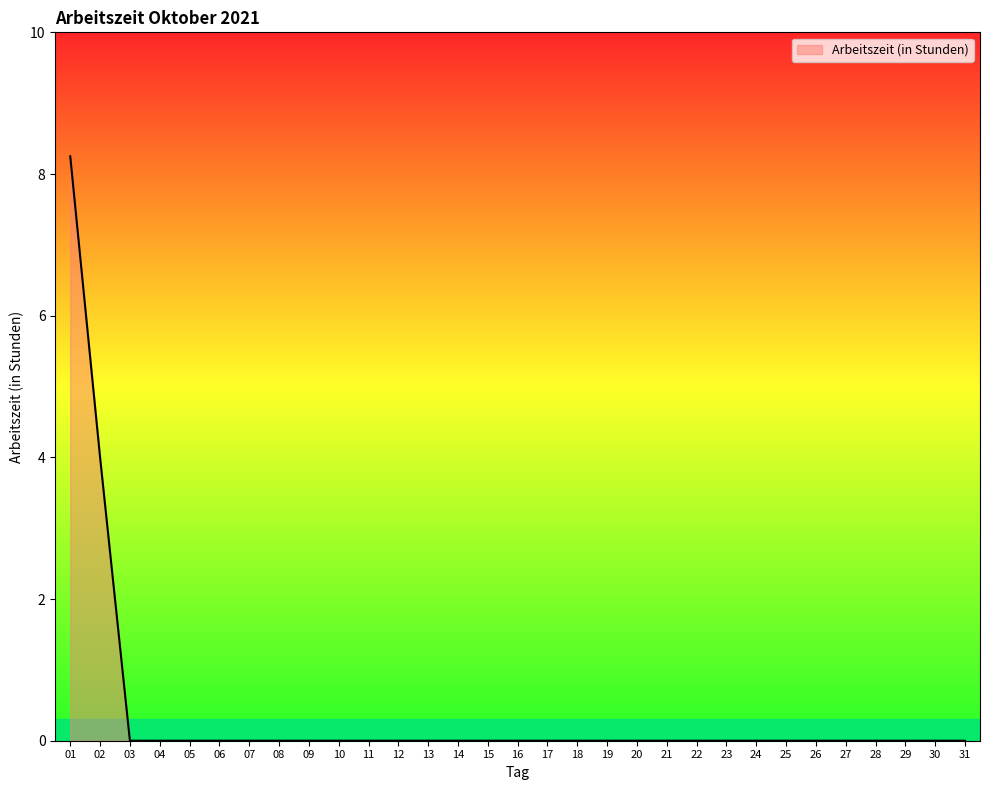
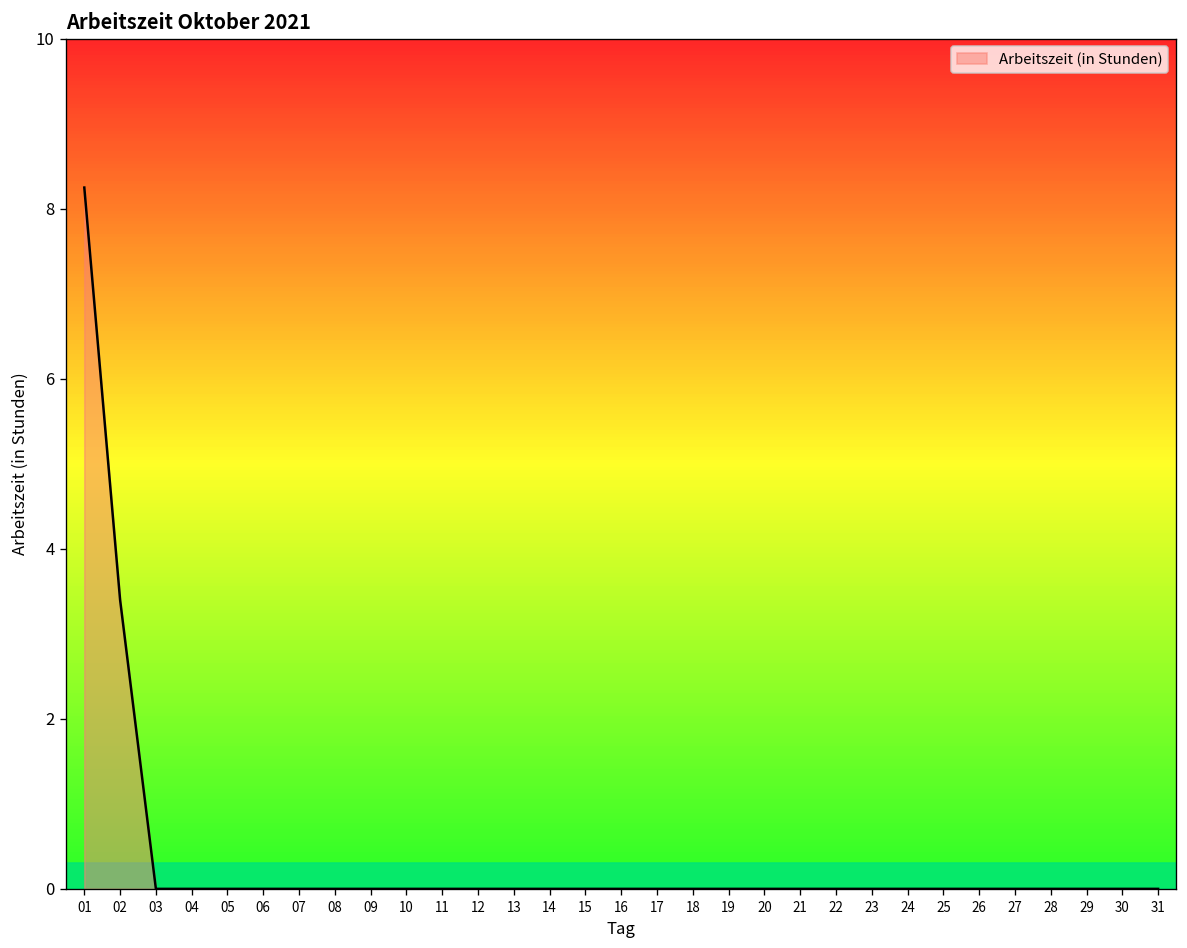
  {
    "01": 8.3,
-   "02": 4.0
+   "02": 3.4
  }
